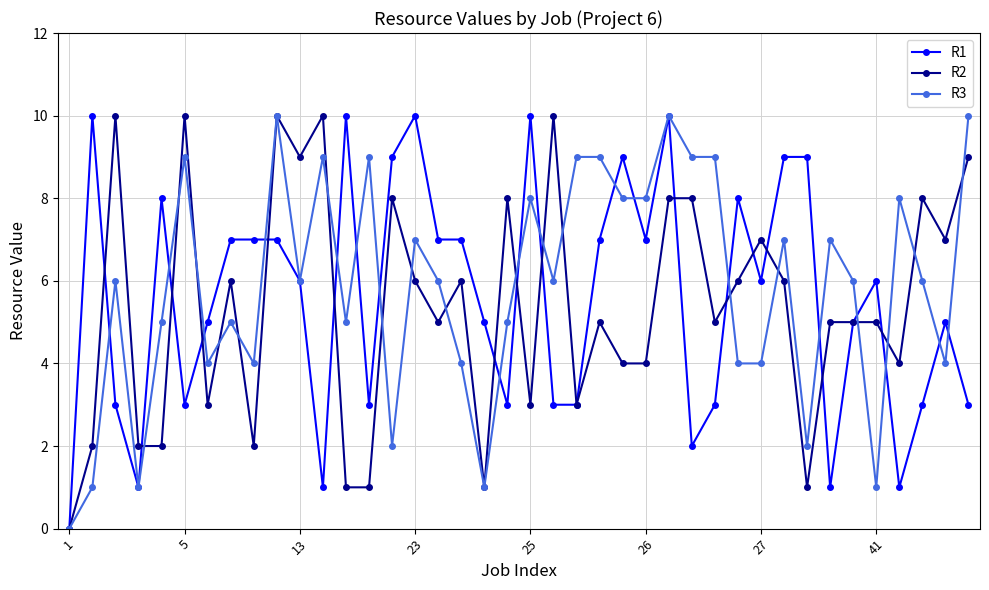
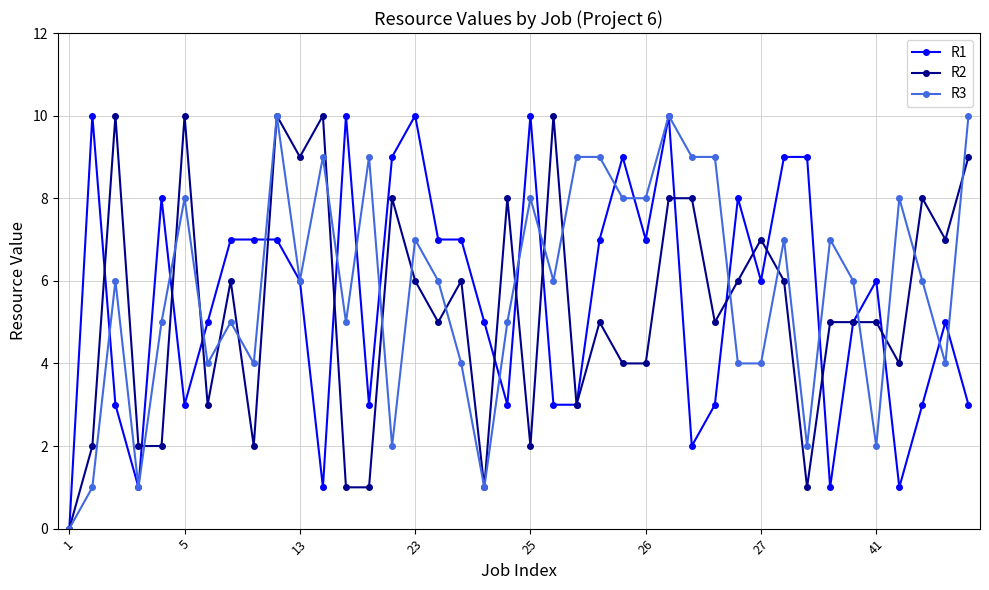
  {
    "R1": {
      "5": 3,
      "25": 10,
      "41": 6
    },
    "R2": {
      "5": 10,
-     "25": 3,
+     "25": 2,
      "41": 5
    },
    "R3": {
-     "5": 9,
+     "5": 8,
      "25": 8,
-     "41": 1
+     "41": 2
    }
  }
